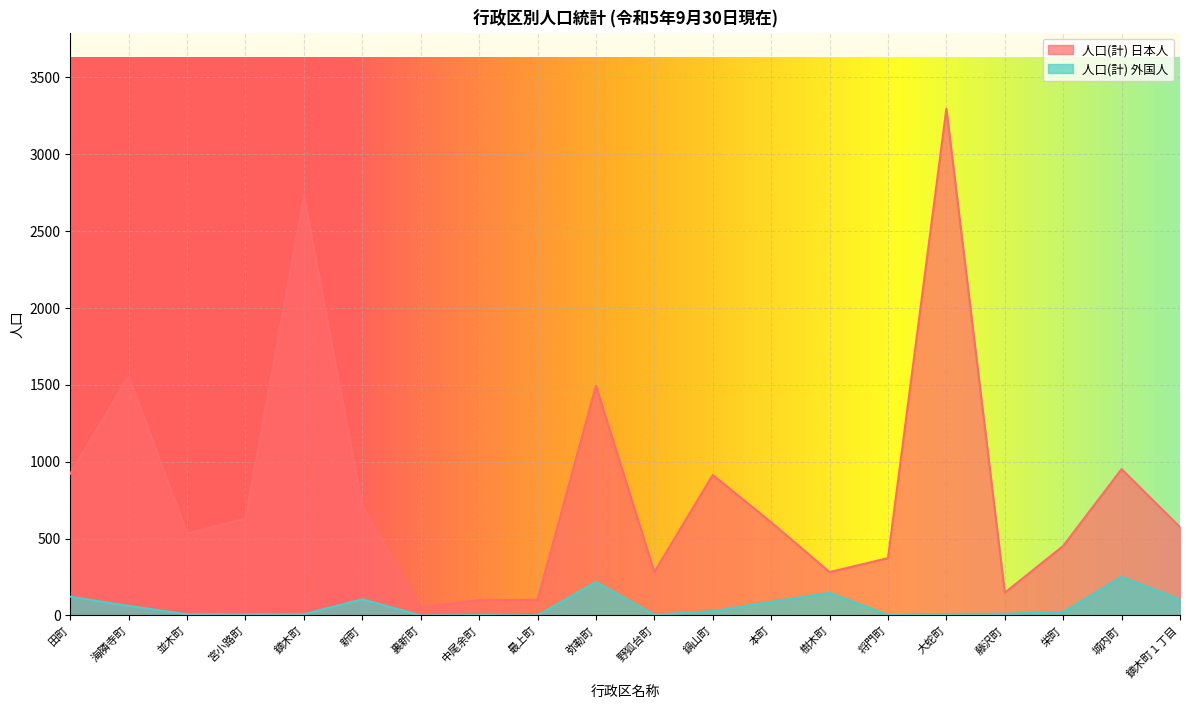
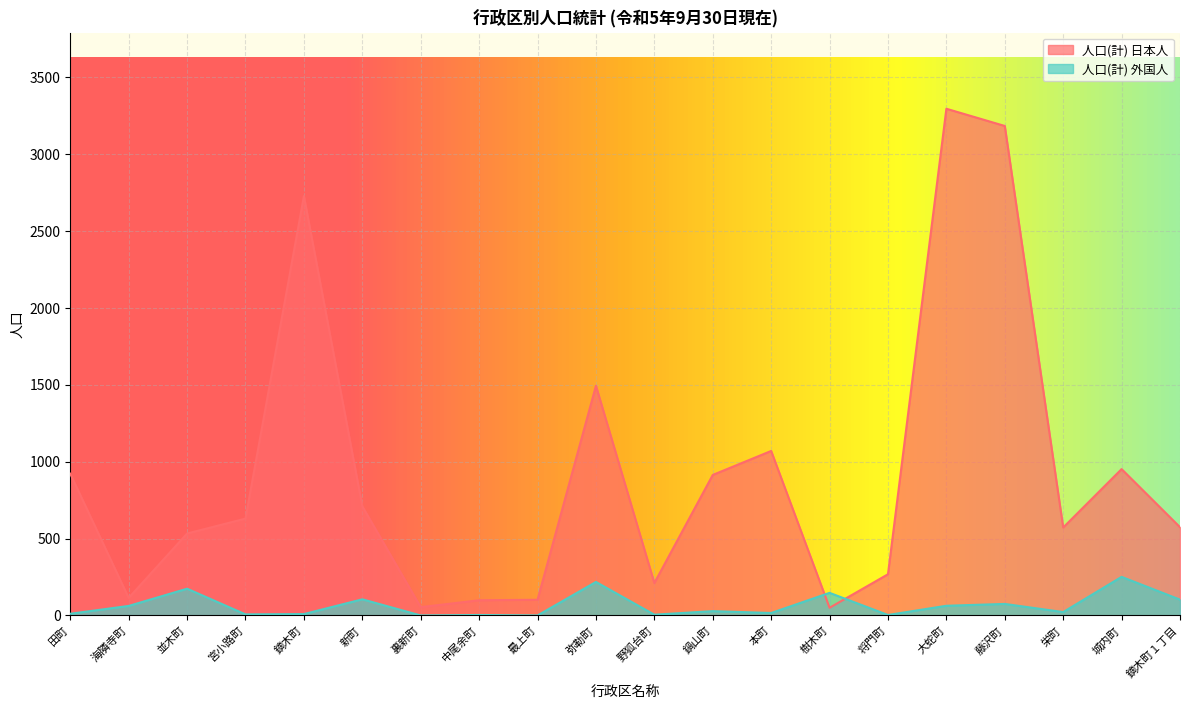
  {
    "人口(計) 日本人": {
      "田町": 920,
-     "海隣寺町": 1560,
+     "海隣寺町": 110,
      "並木町": 530,
      "宮小路町": 630,
      "鏑木町": 2730,
      "新町": 710,
      "裏新町": 50,
      "中尾余町": 100,
      "最上町": 100,
      "弥勒町": 1490,
-     "野狐台町": 280,
+     "野狐台町": 210,
      "鍋山町": 910,
-     "本町": 610,
-     "樹木町": 280,
-     "将門町": 370,
+     "本町": 1070,
+     "樹木町": 50,
+     "将門町": 270,
      "大蛇町": 3300,
-     "藤沢町": 150,
-     "栄町": 450,
+     "藤沢町": 3180,
+     "栄町": 570,
      "城内町": 950,
      "鏑木町１丁目": 570
    },
    "人口(計) 外国人": {
-     "田町": 120,
+     "田町": 10,
      "海隣寺町": 60,
-     "並木町": 10,
+     "並木町": 170,
      "宮小路町": 10,
      "鏑木町": 10,
      "新町": 110,
      "裏新町": 0,
      "中尾余町": 0,
      "最上町": 0,
      "弥勒町": 220,
      "野狐台町": 10,
      "鍋山町": 30,
-     "本町": 90,
+     "本町": 20,
      "樹木町": 150,
      "将門町": 0,
-     "大蛇町": 10,
-     "藤沢町": 10,
+     "大蛇町": 60,
+     "藤沢町": 80,
      "栄町": 20,
      "城内町": 250,
      "鏑木町１丁目": 100
    }
  }
